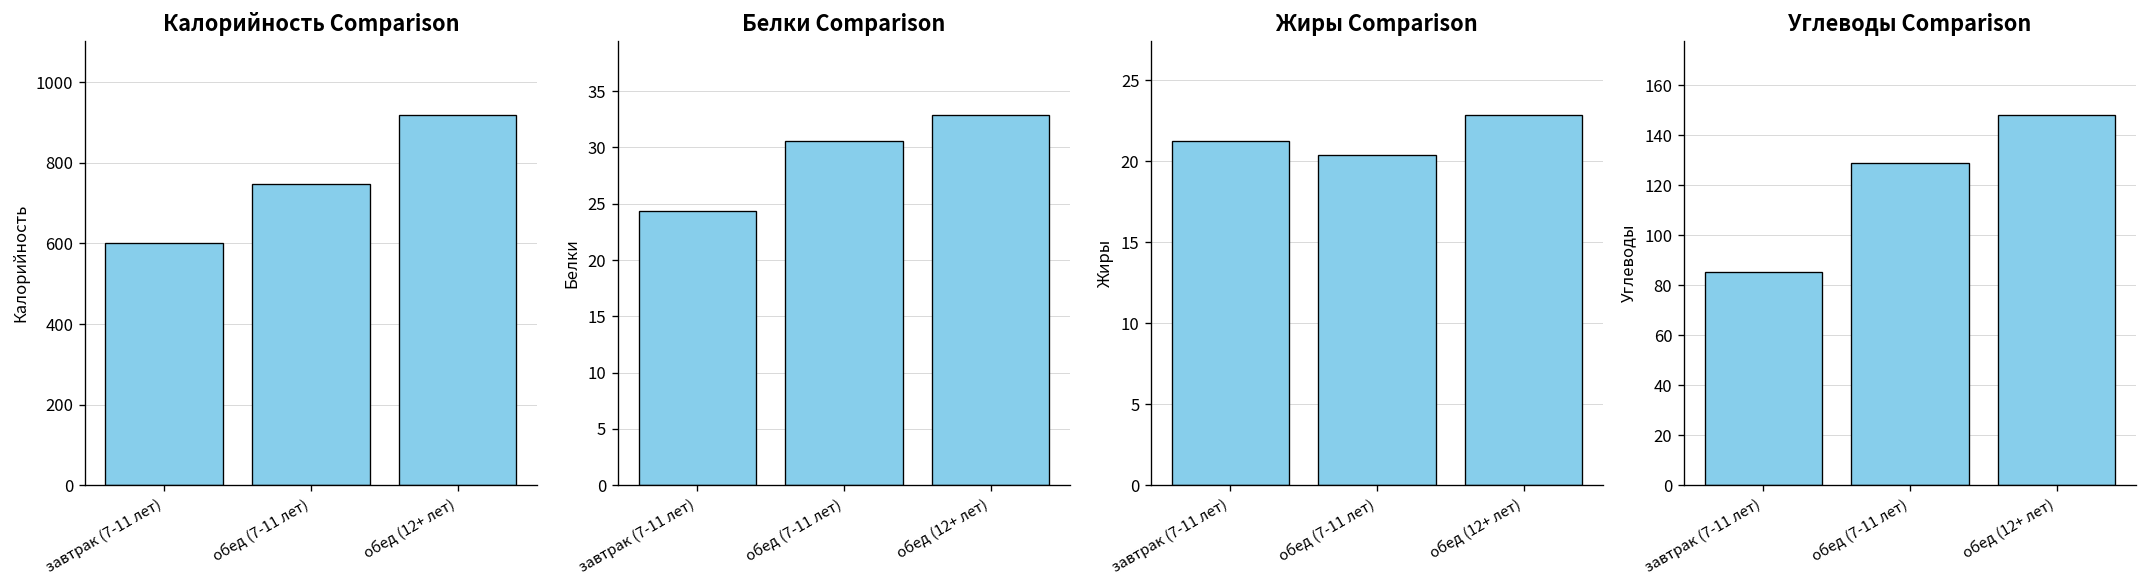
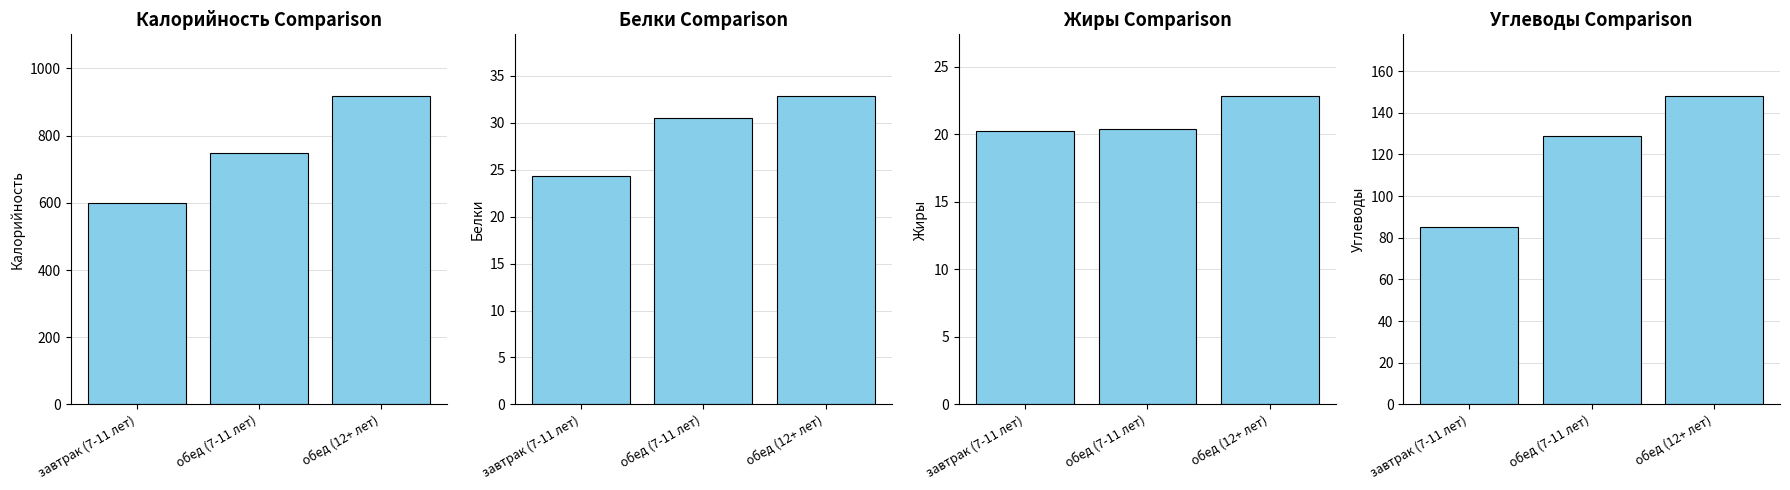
  {
    "Калорийность Comparison": {
      "завтрак (7-11 лет)": 600,
      "обед (7-11 лет)": 750,
      "обед (12+ лет)": 920
    },
    "Белки Comparison": {
      "завтрак (7-11 лет)": 24,
      "обед (7-11 лет)": 31,
      "обед (12+ лет)": 33
    },
    "Жиры Comparison": {
-     "завтрак (7-11 лет)": 21.2,
+     "завтрак (7-11 лет)": 20.3,
      "обед (7-11 лет)": 20.4,
      "обед (12+ лет)": 22.8
    },
    "Углеводы Comparison": {
      "завтрак (7-11 лет)": 85,
      "обед (7-11 лет)": 129,
      "обед (12+ лет)": 148
    }
  }
